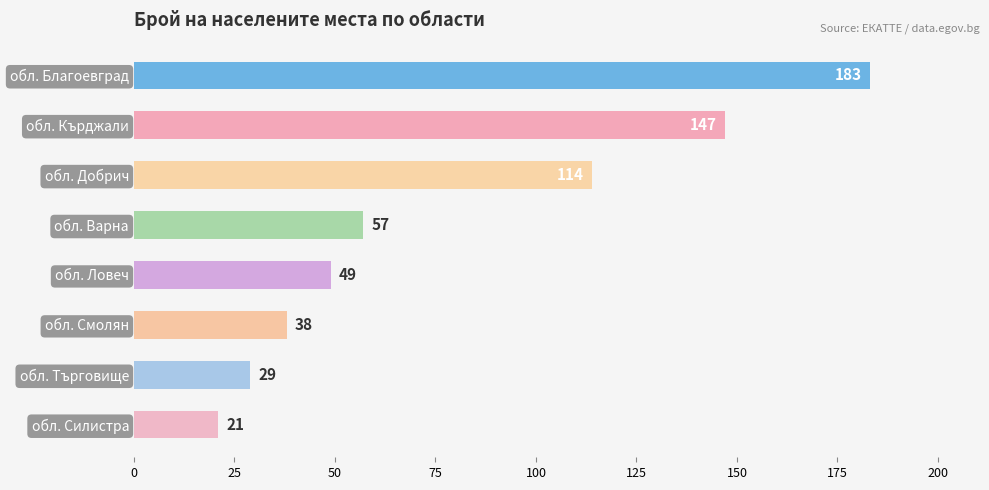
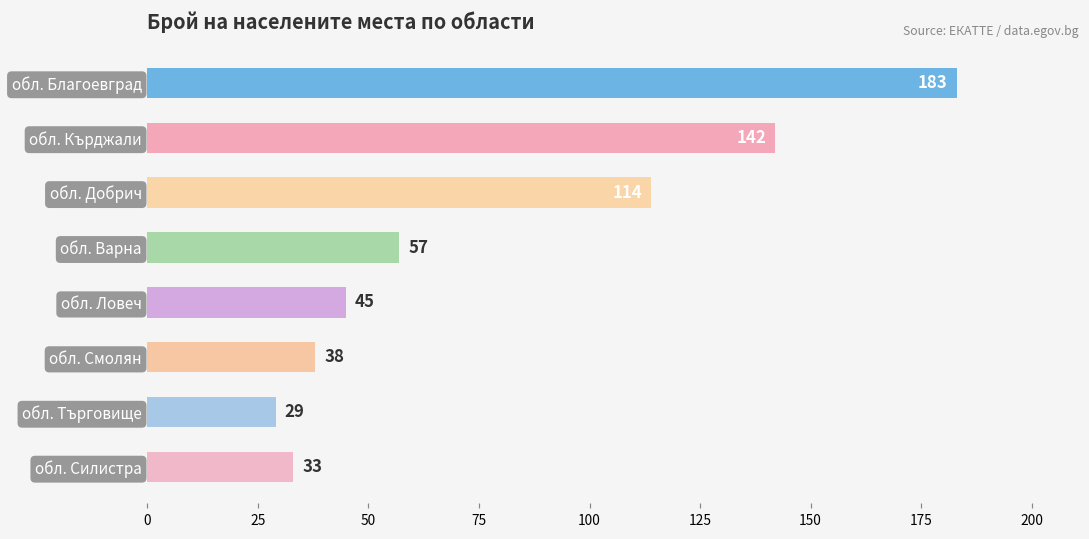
  {
    "обл. Благоевград": 183,
-   "обл. Кърджали": 147,
+   "обл. Кърджали": 142,
    "обл. Добрич": 114,
    "обл. Варна": 57,
-   "обл. Ловеч": 49,
+   "обл. Ловеч": 45,
    "обл. Смолян": 38,
    "обл. Търговище": 29,
-   "обл. Силистра": 21
+   "обл. Силистра": 33
  }
